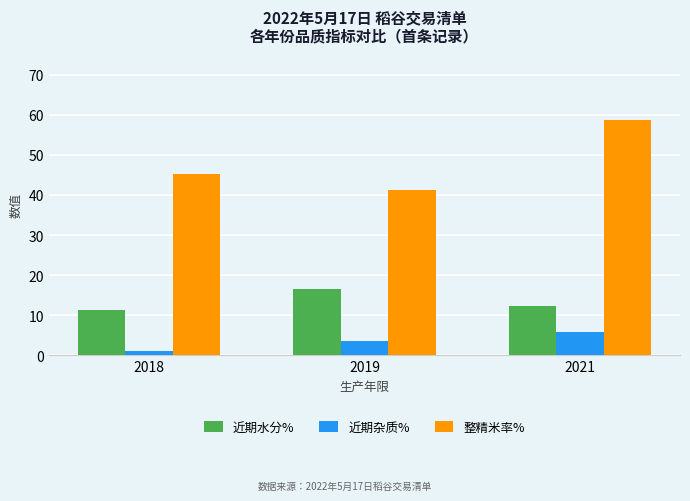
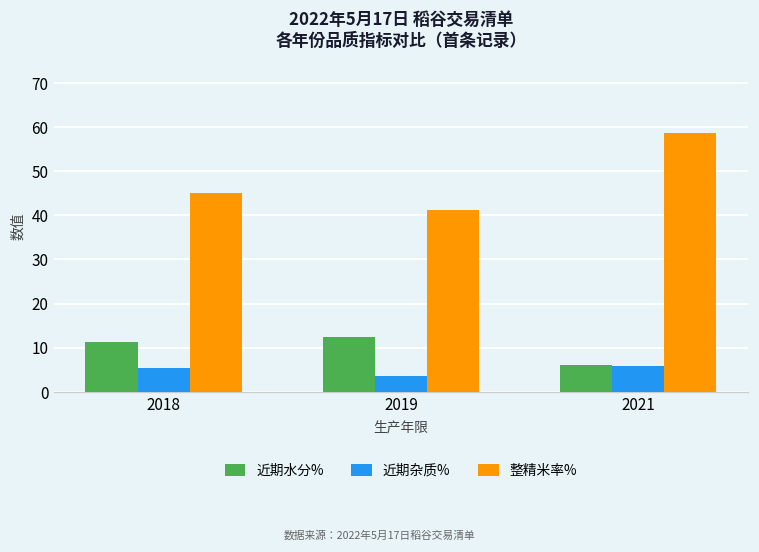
  {
    "近期水分%": {
      "2018": 11,
-     "2019": 17,
-     "2021": 12
+     "2019": 12,
+     "2021": 6
    },
    "近期杂质%": {
-     "2018": 1,
+     "2018": 6,
      "2019": 4,
      "2021": 6
    },
    "整精米率%": {
      "2018": 45,
      "2019": 41,
      "2021": 59
    }
  }
